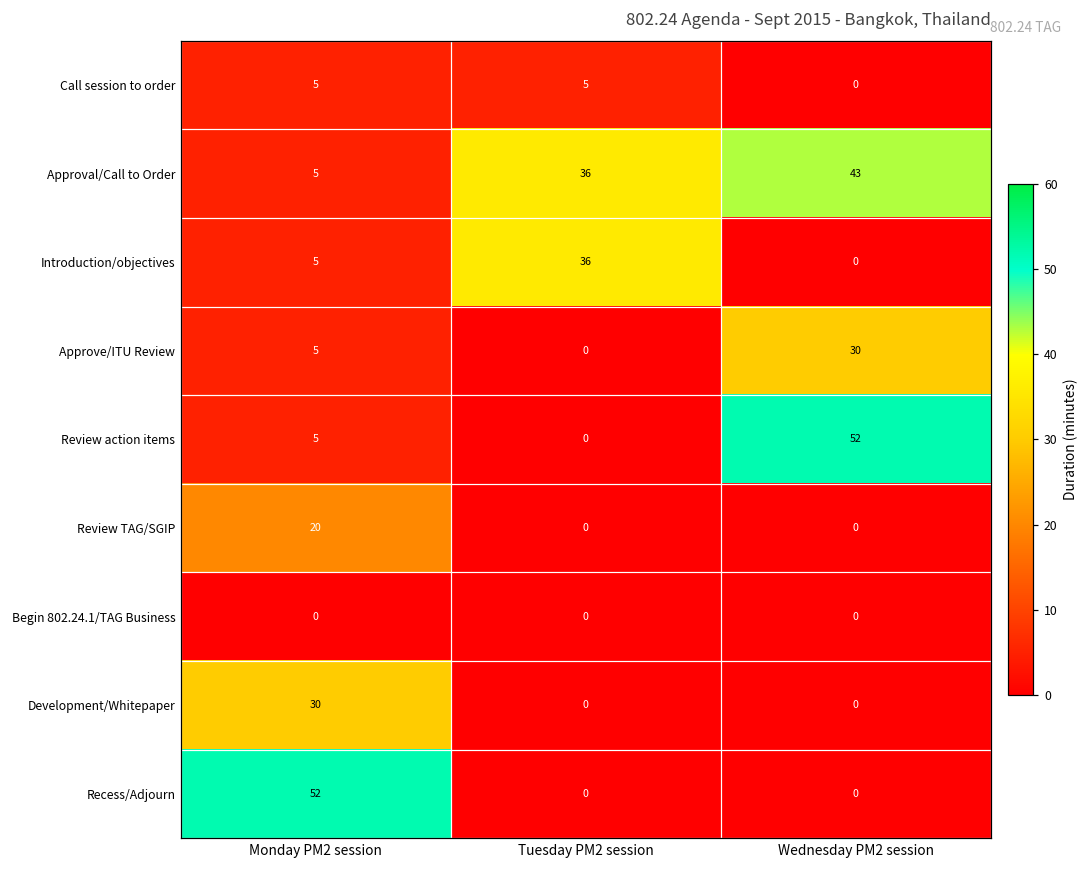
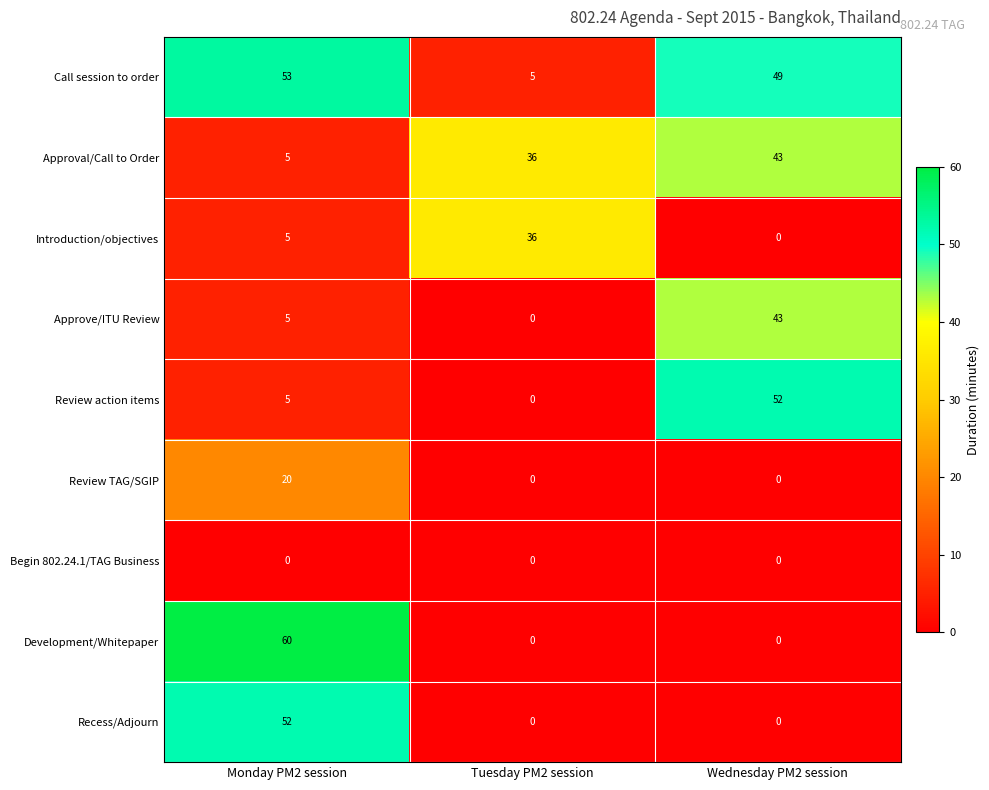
  {
    "Call session to order": {
-     "Monday PM2 session": 5,
+     "Monday PM2 session": 53,
      "Tuesday PM2 session": 5,
-     "Wednesday PM2 session": 0
+     "Wednesday PM2 session": 49
    },
    "Approval/Call to Order": {
      "Monday PM2 session": 5,
      "Tuesday PM2 session": 36,
      "Wednesday PM2 session": 43
    },
    "Introduction/objectives": {
      "Monday PM2 session": 5,
      "Tuesday PM2 session": 36,
      "Wednesday PM2 session": 0
    },
    "Approve/ITU Review": {
      "Monday PM2 session": 5,
      "Tuesday PM2 session": 0,
-     "Wednesday PM2 session": 30
+     "Wednesday PM2 session": 43
    },
    "Review action items": {
      "Monday PM2 session": 5,
      "Tuesday PM2 session": 0,
      "Wednesday PM2 session": 52
    },
    "Review TAG/SGIP": {
      "Monday PM2 session": 20,
      "Tuesday PM2 session": 0,
      "Wednesday PM2 session": 0
    },
    "Begin 802.24.1/TAG Business": {
      "Monday PM2 session": 0,
      "Tuesday PM2 session": 0,
      "Wednesday PM2 session": 0
    },
    "Development/Whitepaper": {
-     "Monday PM2 session": 30,
+     "Monday PM2 session": 60,
      "Tuesday PM2 session": 0,
      "Wednesday PM2 session": 0
    },
    "Recess/Adjourn": {
      "Monday PM2 session": 52,
      "Tuesday PM2 session": 0,
      "Wednesday PM2 session": 0
    }
  }
